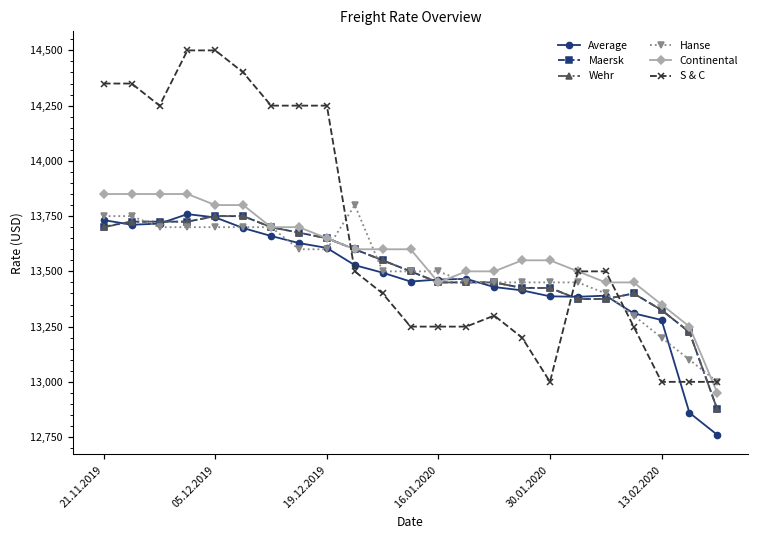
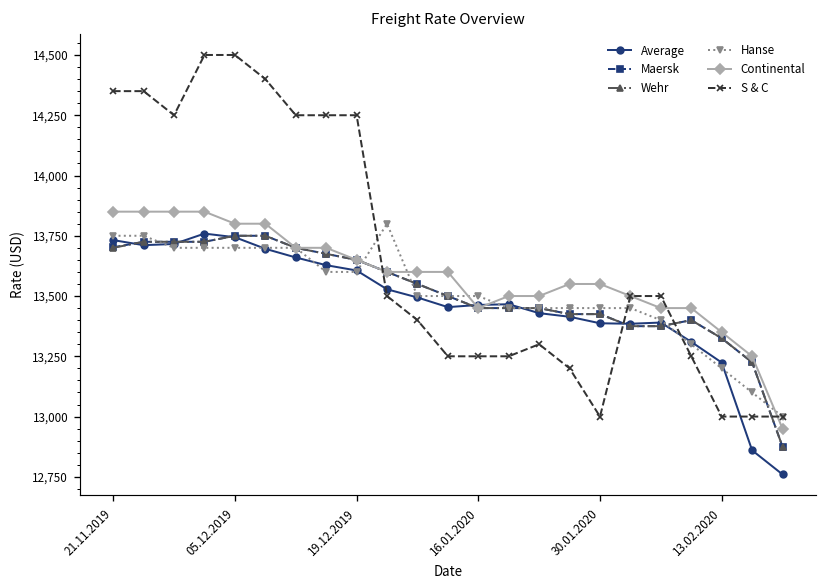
  {
    "Average": {
      "21.11.2019": "13,730",
      "16.01.2020": "13,460",
      "30.01.2020": "13,390",
-     "13.02.2020": "13,280"
+     "13.02.2020": "13,220"
    }
  }
